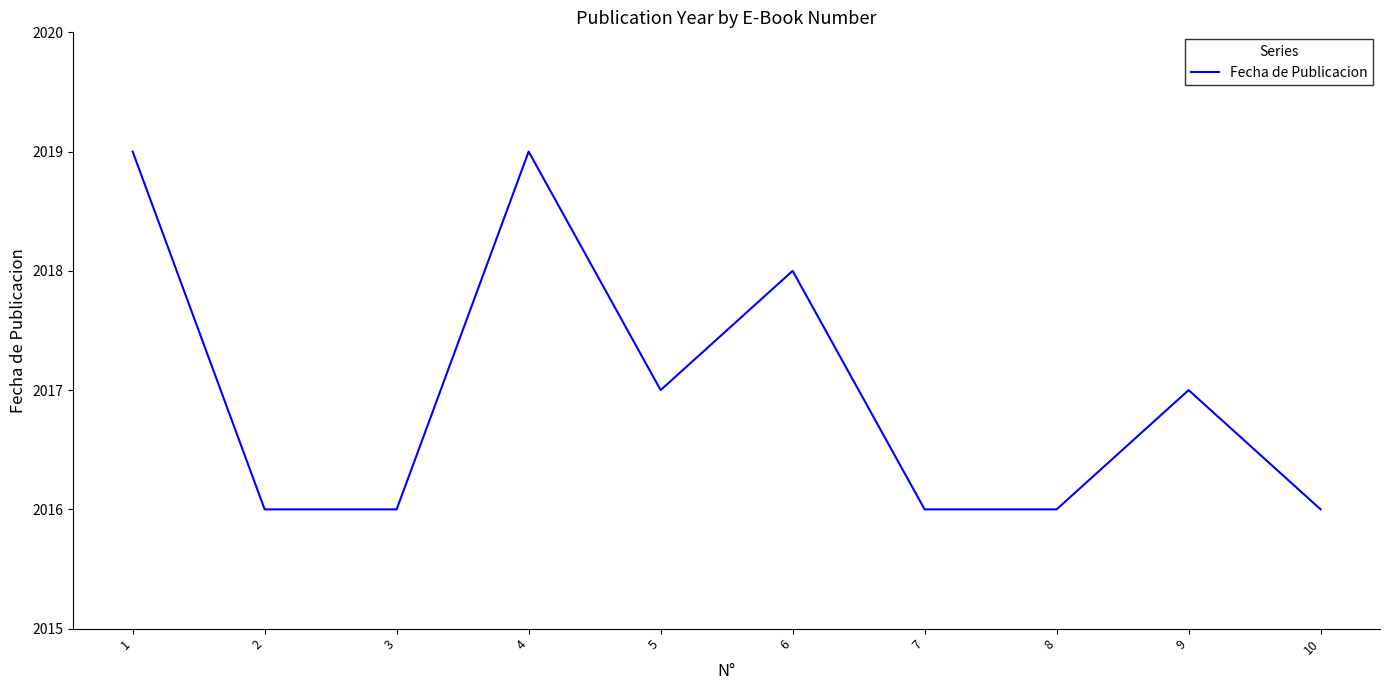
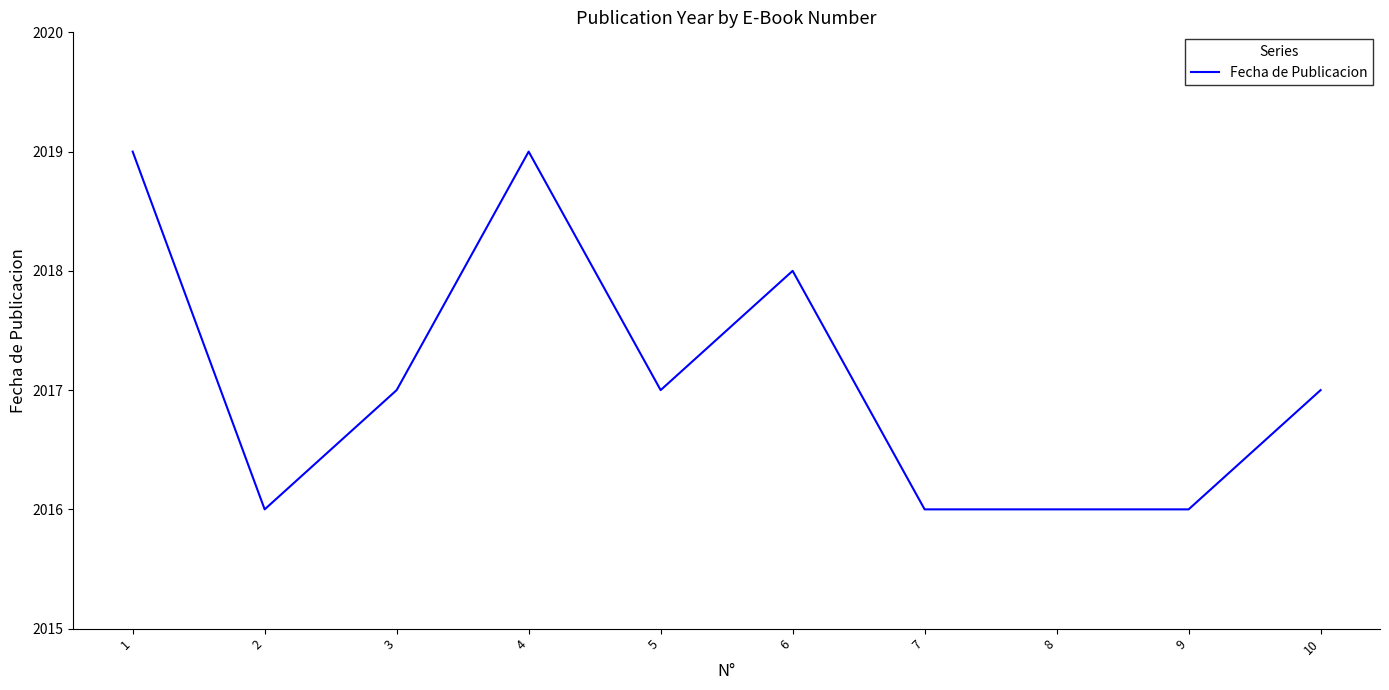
  {
    "1": 2019,
    "2": 2016,
-   "3": 2016,
+   "3": 2017,
    "4": 2019,
    "5": 2017,
    "6": 2018,
    "7": 2016,
    "8": 2016,
-   "9": 2017,
-   "10": 2016
+   "9": 2016,
+   "10": 2017
  }
